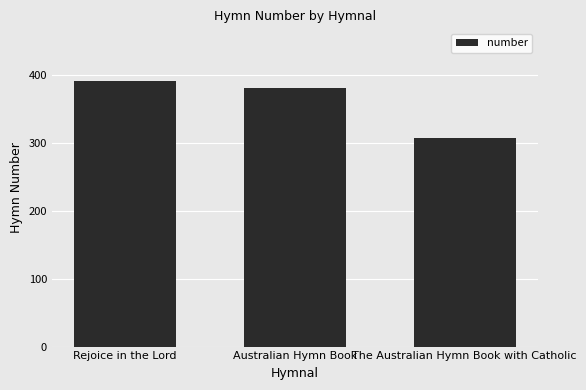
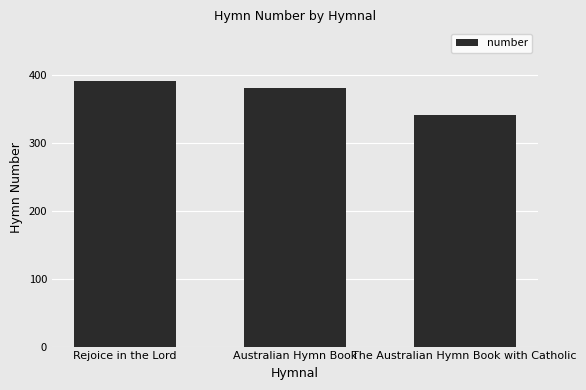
  {
    "Rejoice in the Lord": 390,
    "Australian Hymn Book": 380,
-   "The Australian Hymn Book with Catholic": 310
+   "The Australian Hymn Book with Catholic": 340
  }
